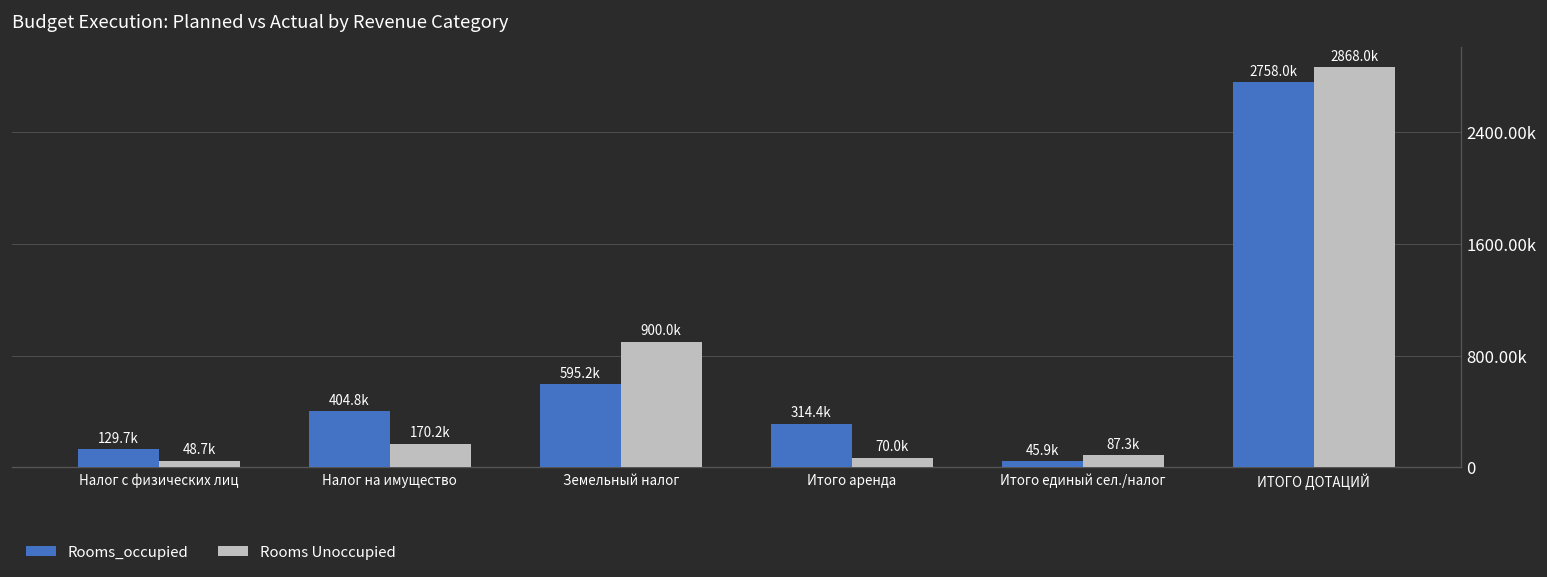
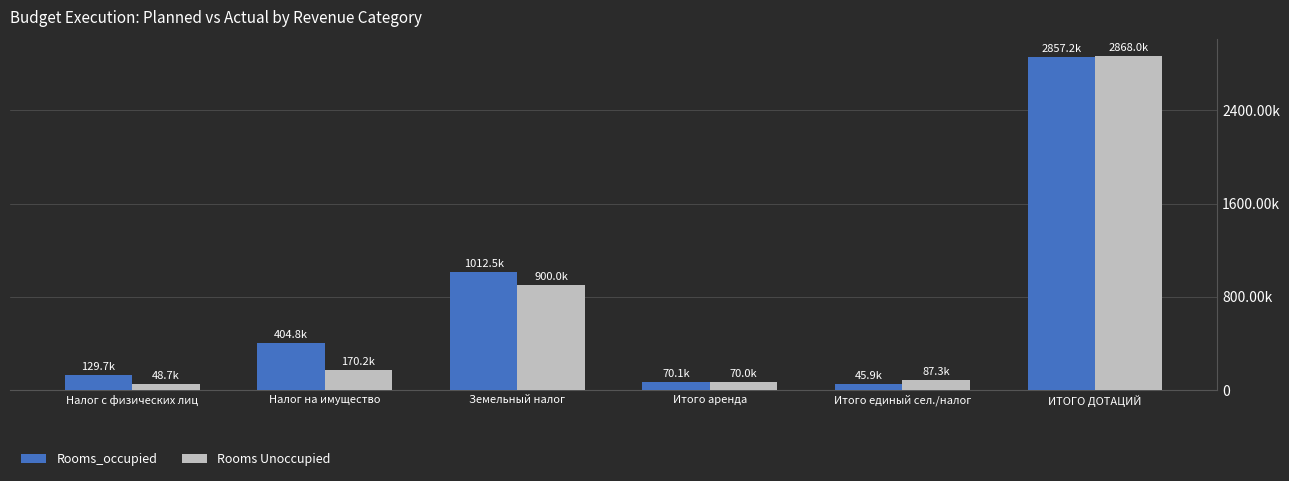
  {
    "Rooms_occupied": {
      "Налог с физических лиц": "129.7k",
      "Налог на имущество": "404.8k",
-     "Земельный налог": "595.2k",
-     "Итого аренда": "314.4k",
+     "Земельный налог": "1012.5k",
+     "Итого аренда": "70.1k",
      "Итого единый сел./налог": "45.9k",
-     "ИТОГО ДОТАЦИЙ": "2758.0k"
+     "ИТОГО ДОТАЦИЙ": "2857.2k"
    },
    "Rooms Unoccupied": {
      "Налог с физических лиц": "48.7k",
      "Налог на имущество": "170.2k",
      "Земельный налог": "900.0k",
      "Итого аренда": "70.0k",
      "Итого единый сел./налог": "87.3k",
      "ИТОГО ДОТАЦИЙ": "2868.0k"
    }
  }
